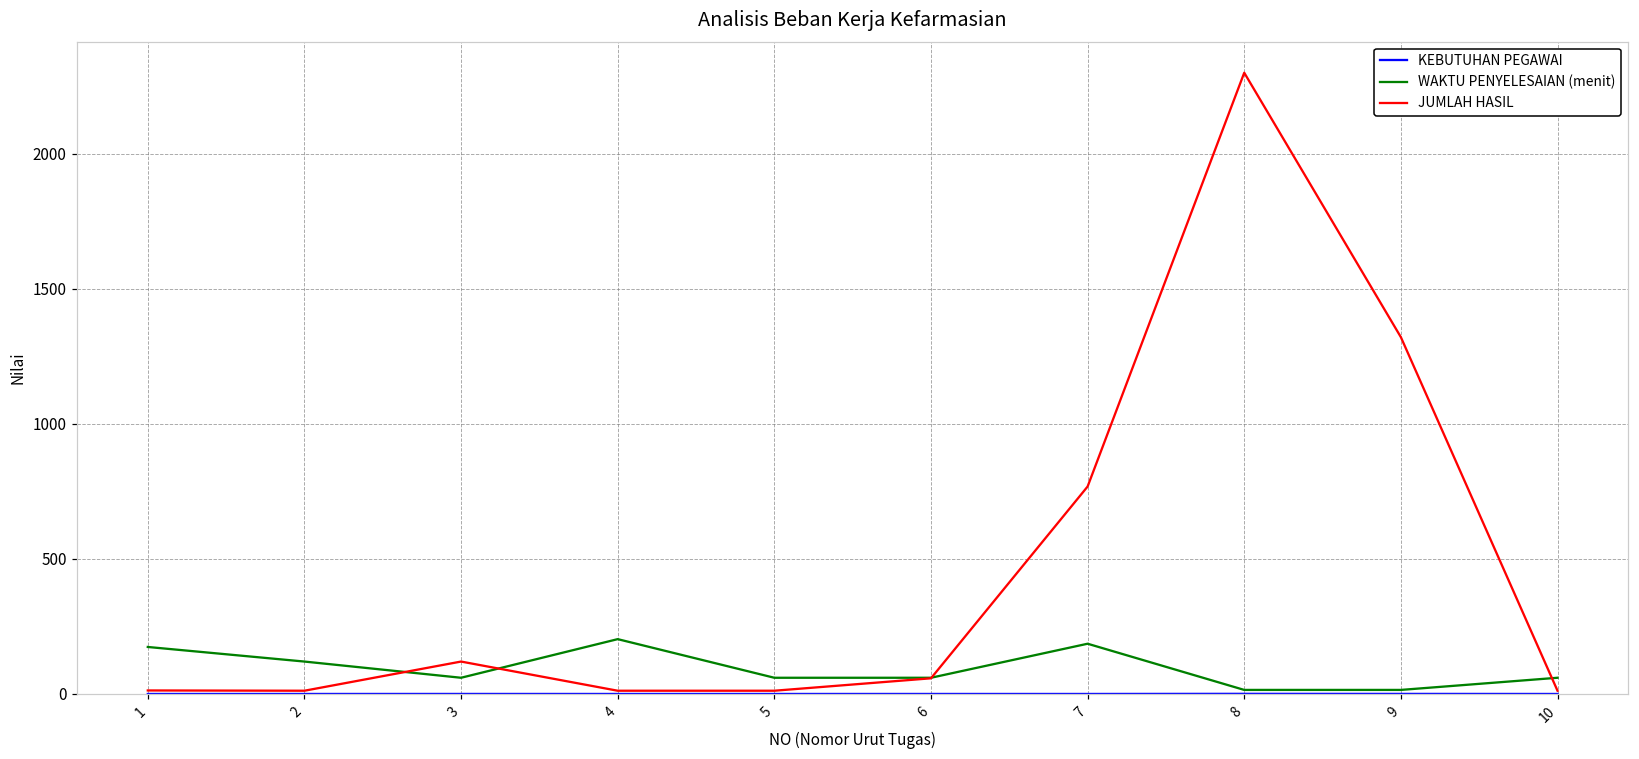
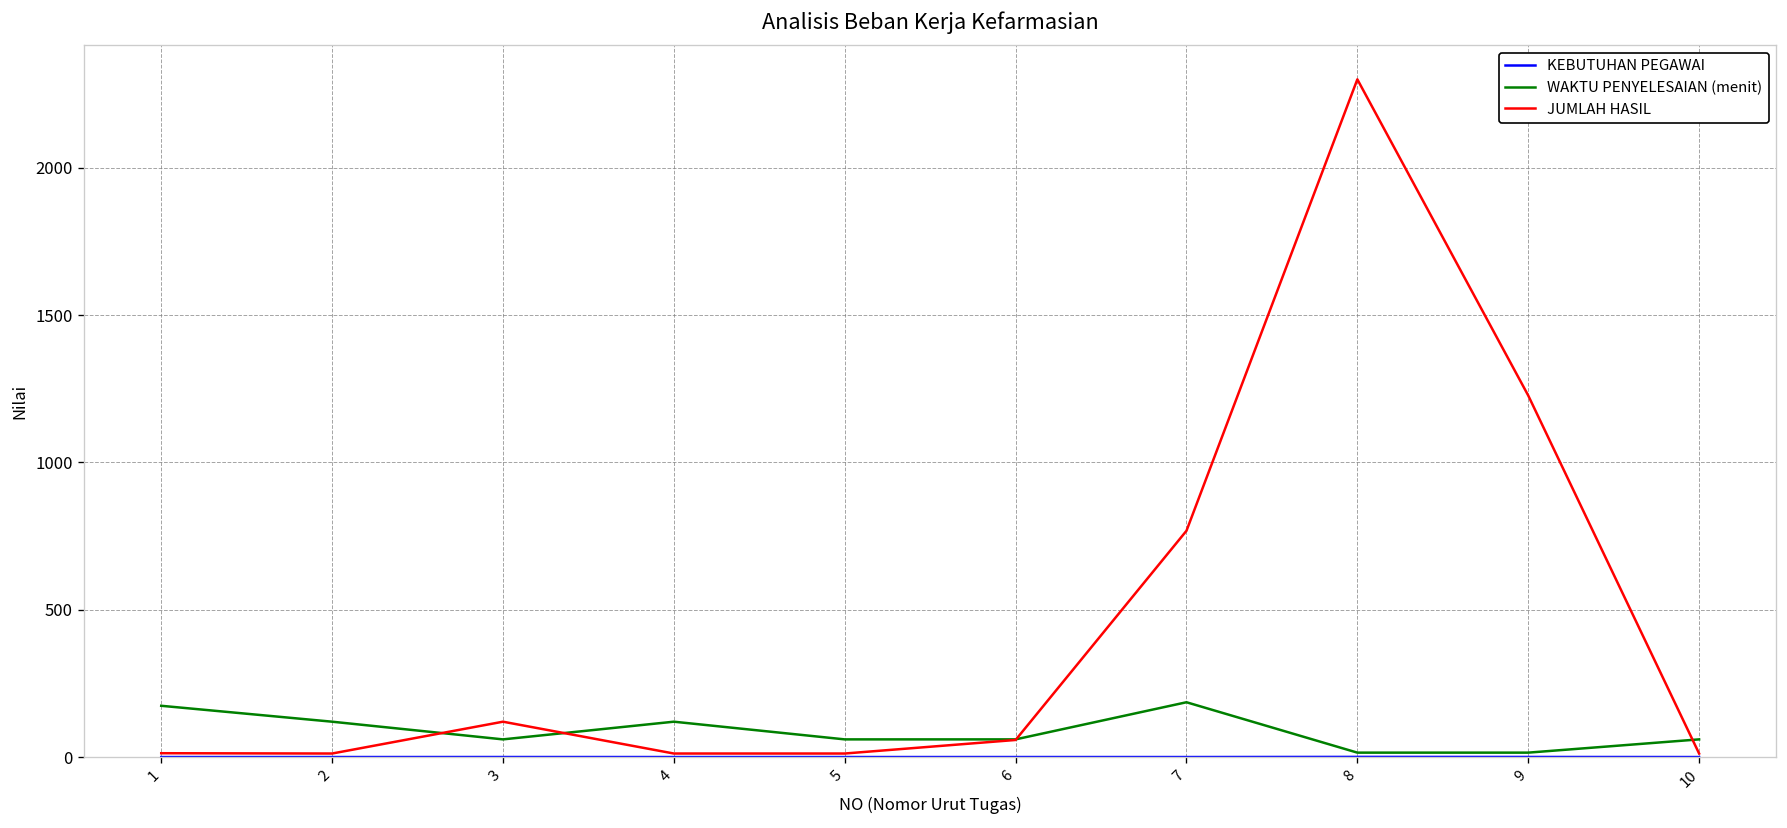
  {
    "KEBUTUHAN PEGAWAI": {
      "1": 0,
      "2": 0,
      "3": 0,
      "4": 0,
      "5": 0,
      "6": 0,
      "7": 0,
      "8": 0,
      "9": 0,
      "10": 0
    },
    "WAKTU PENYELESAIAN (menit)": {
      "1": 170,
      "2": 120,
      "3": 60,
-     "4": 200,
+     "4": 120,
      "5": 60,
      "7": 190,
      "8": 20,
      "9": 20,
      "10": 60
    },
    "JUMLAH HASIL": {
      "1": 10,
      "2": 10,
      "3": 120,
      "4": 10,
      "5": 10,
      "7": 770,
      "8": 2300,
-     "9": 1320,
+     "9": 1230,
      "10": 10
    }
  }
